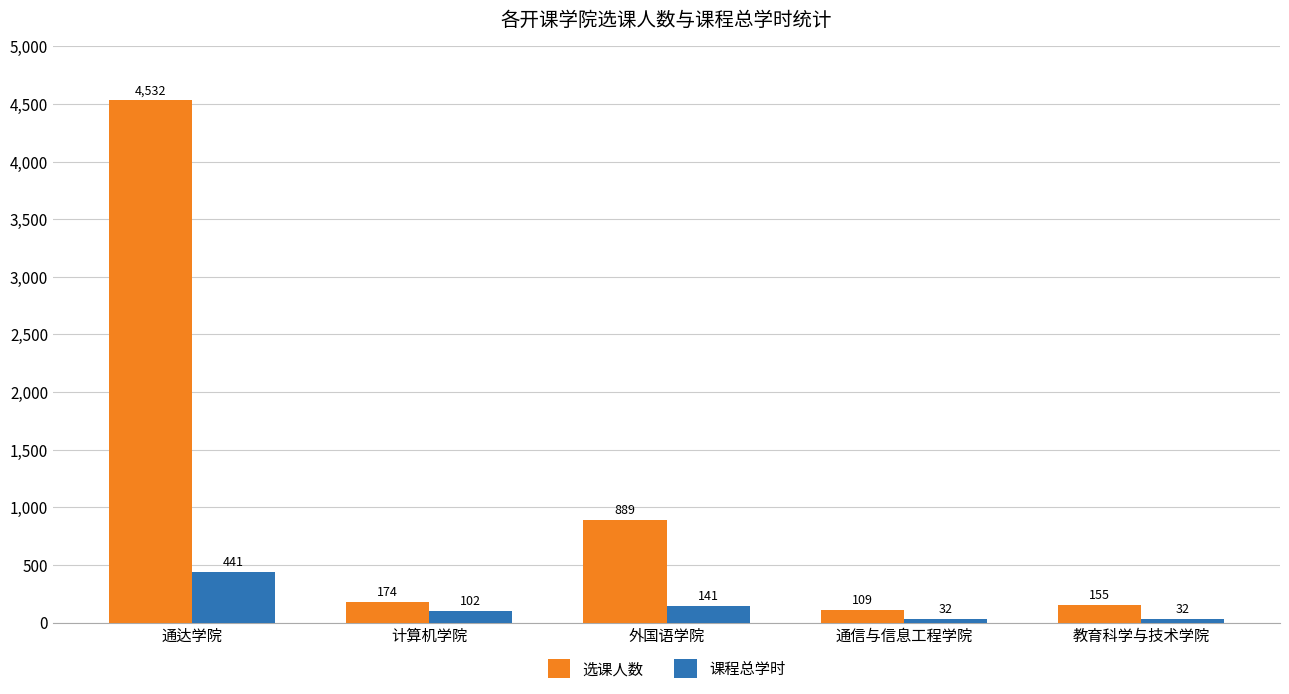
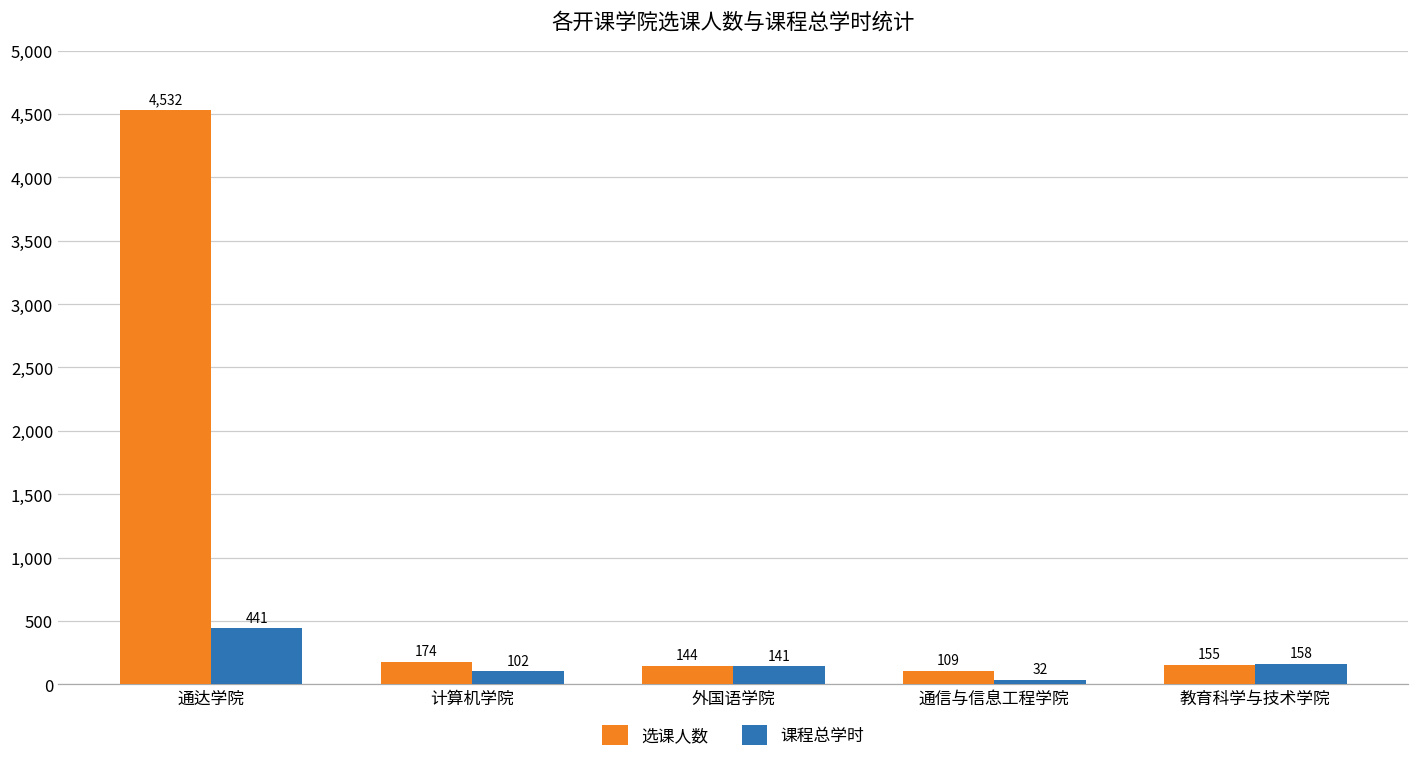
  {
    "选课人数": {
      "通达学院": "4,532",
      "计算机学院": "174",
-     "外国语学院": "889",
+     "外国语学院": "144",
      "通信与信息工程学院": "109",
      "教育科学与技术学院": "155"
    },
    "课程总学时": {
      "通达学院": "441",
      "计算机学院": "102",
      "外国语学院": "141",
      "通信与信息工程学院": "32",
-     "教育科学与技术学院": "32"
+     "教育科学与技术学院": "158"
    }
  }
